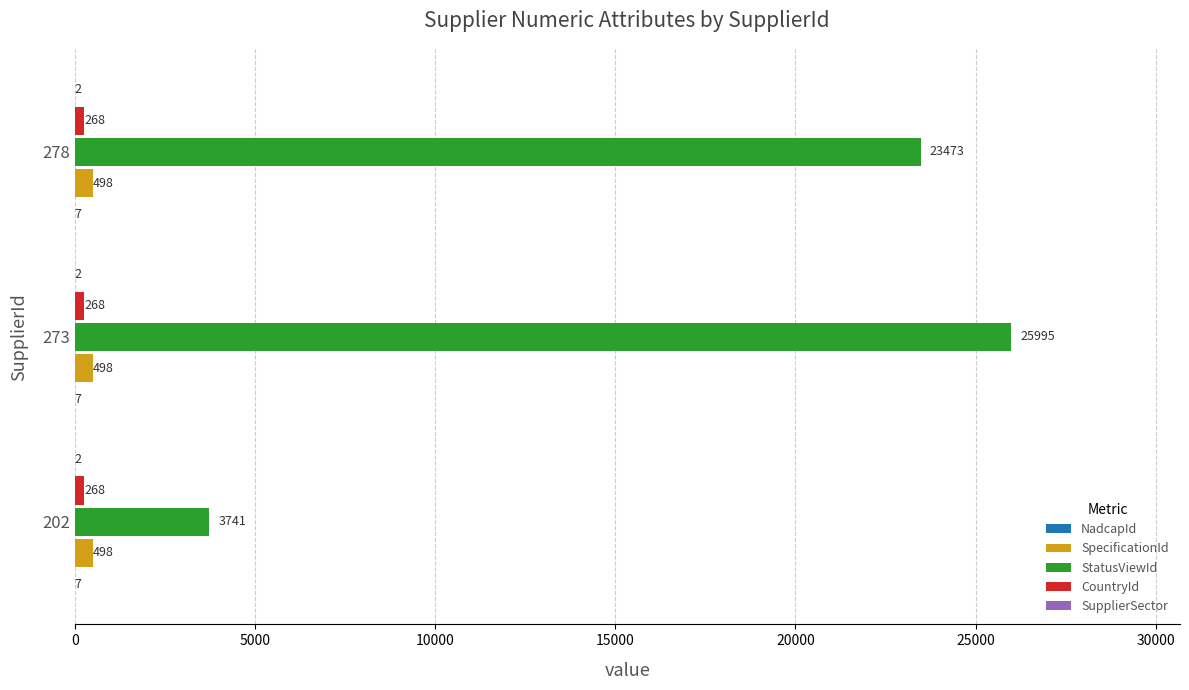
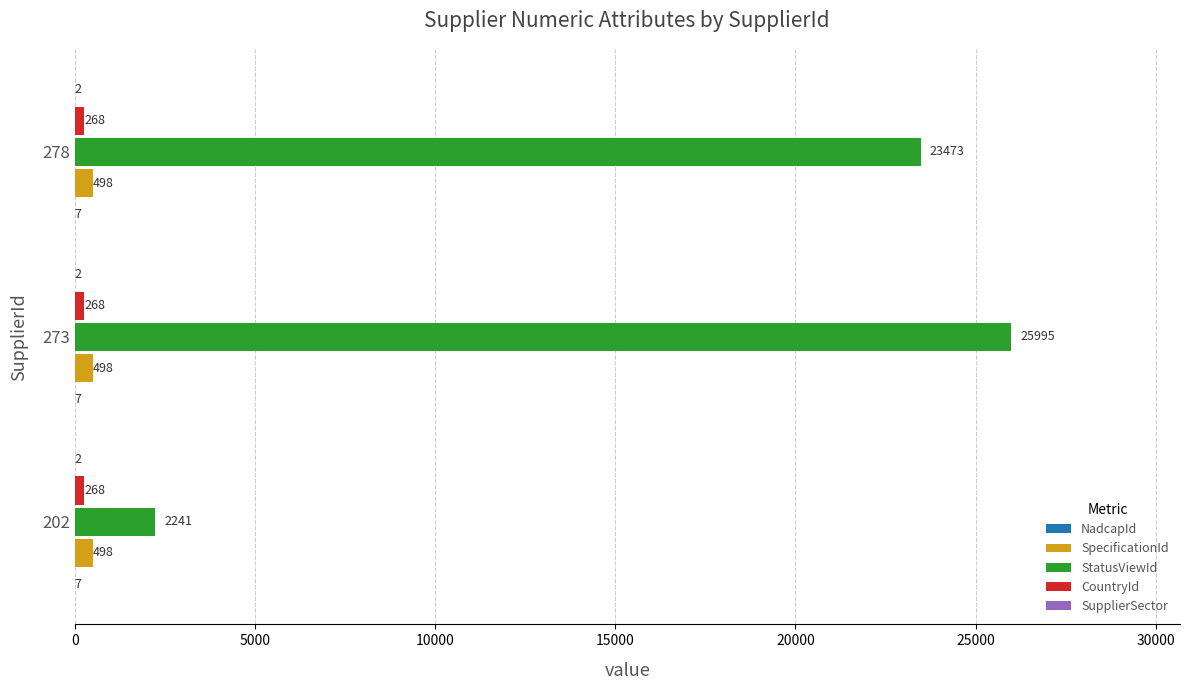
  {
    "NadcapId": {
      "278": 7,
      "273": 7,
      "202": 7
    },
    "SpecificationId": {
      "278": 498,
      "273": 498,
      "202": 498
    },
    "StatusViewId": {
      "278": 23473,
      "273": 25995,
-     "202": 3741
+     "202": 2241
    },
    "CountryId": {
      "278": 268,
      "273": 268,
      "202": 268
    },
    "SupplierSector": {
      "278": 2,
      "273": 2,
      "202": 2
    }
  }
